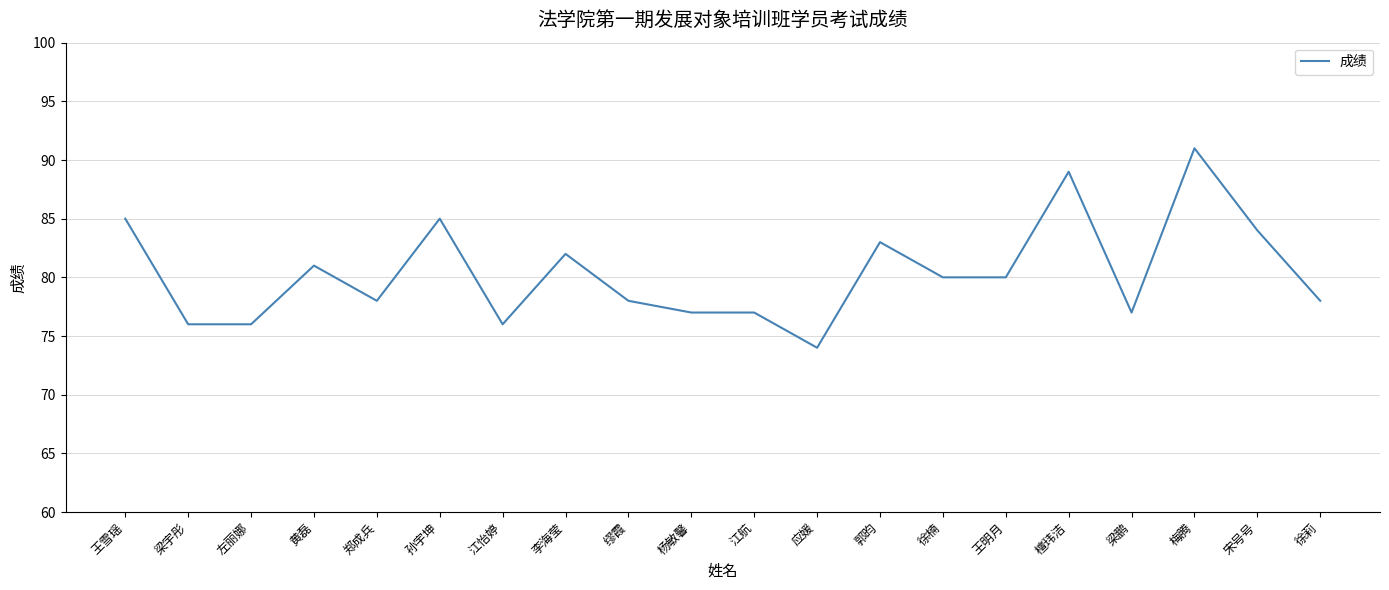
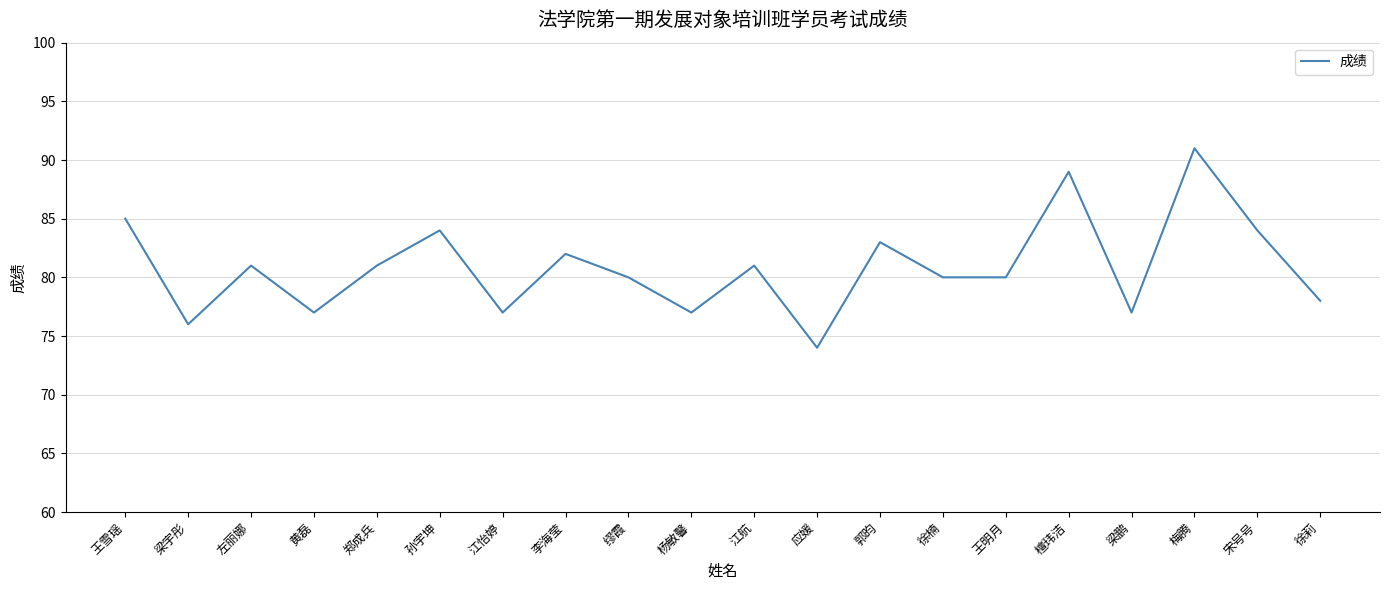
  {
    "王雪瑶": 85,
    "梁宇彤": 76,
-   "左丽娜": 76,
-   "黄磊": 81,
-   "郑成兵": 78,
-   "孙宇坤": 85,
-   "江怡婷": 76,
+   "左丽娜": 81,
+   "黄磊": 77,
+   "郑成兵": 81,
+   "孙宇坤": 84,
+   "江怡婷": 77,
    "李海莹": 82,
-   "缪霞": 78,
+   "缪霞": 80,
    "杨敏馨": 77,
-   "江航": 77,
+   "江航": 81,
    "应媛": 74,
    "郭昀": 83,
    "徐楠": 80,
    "王明月": 80,
    "檀玮洁": 89,
    "梁鹏": 77,
    "梅腾": 91,
    "宋号号": 84,
    "徐莉": 78
  }
